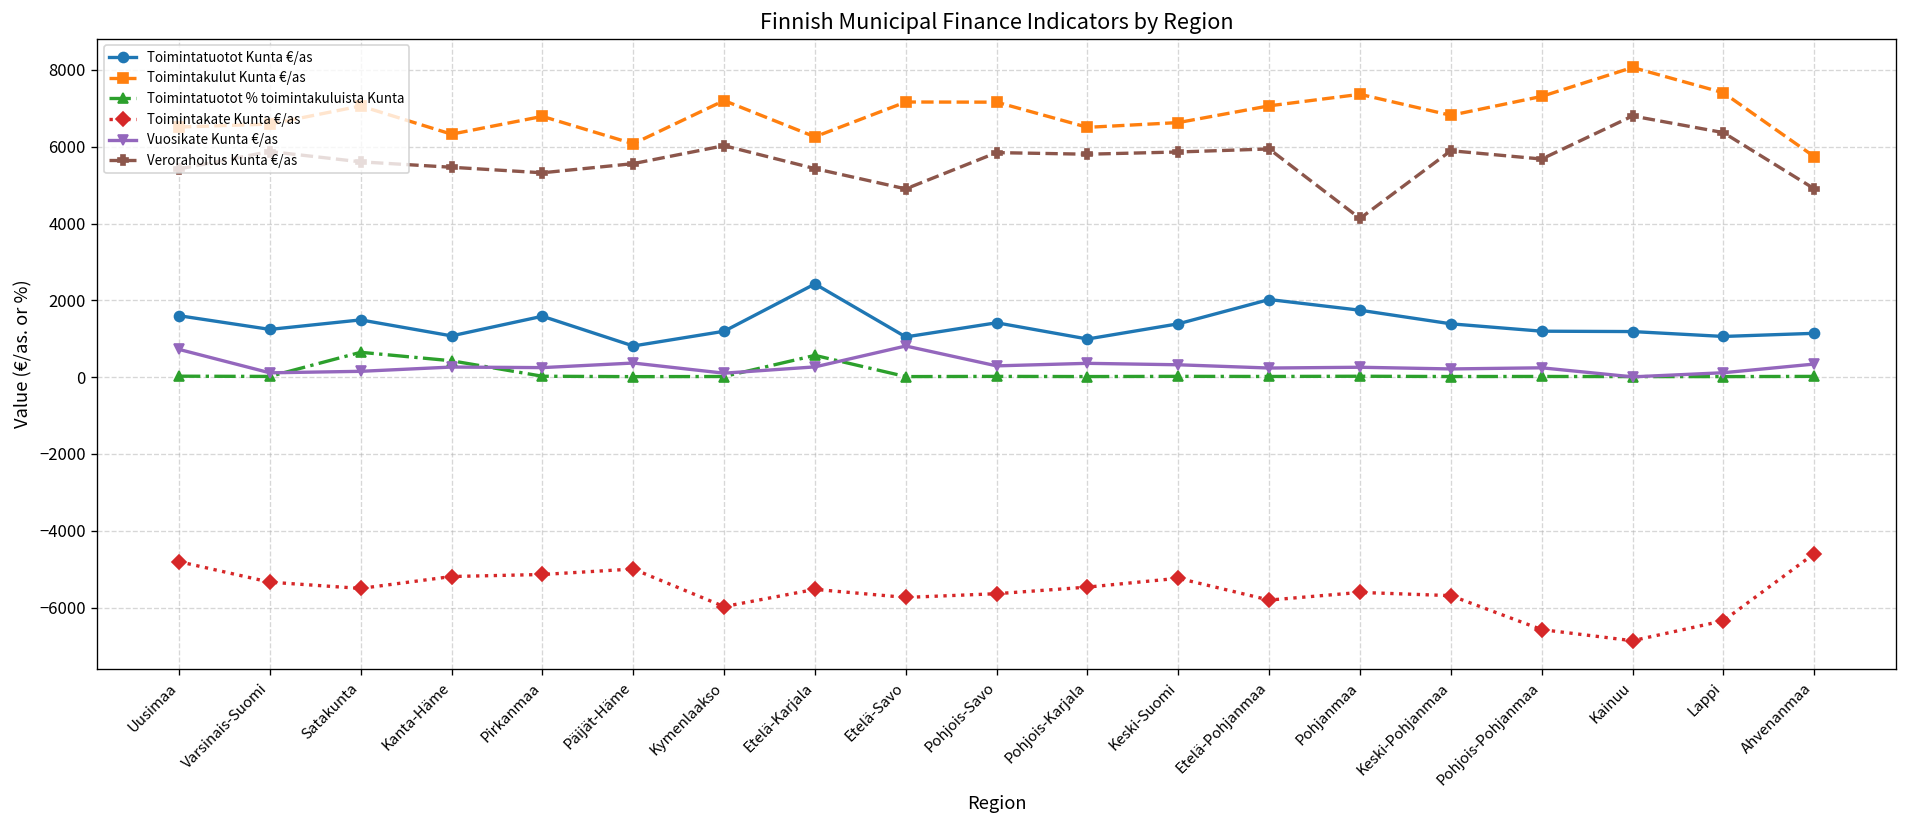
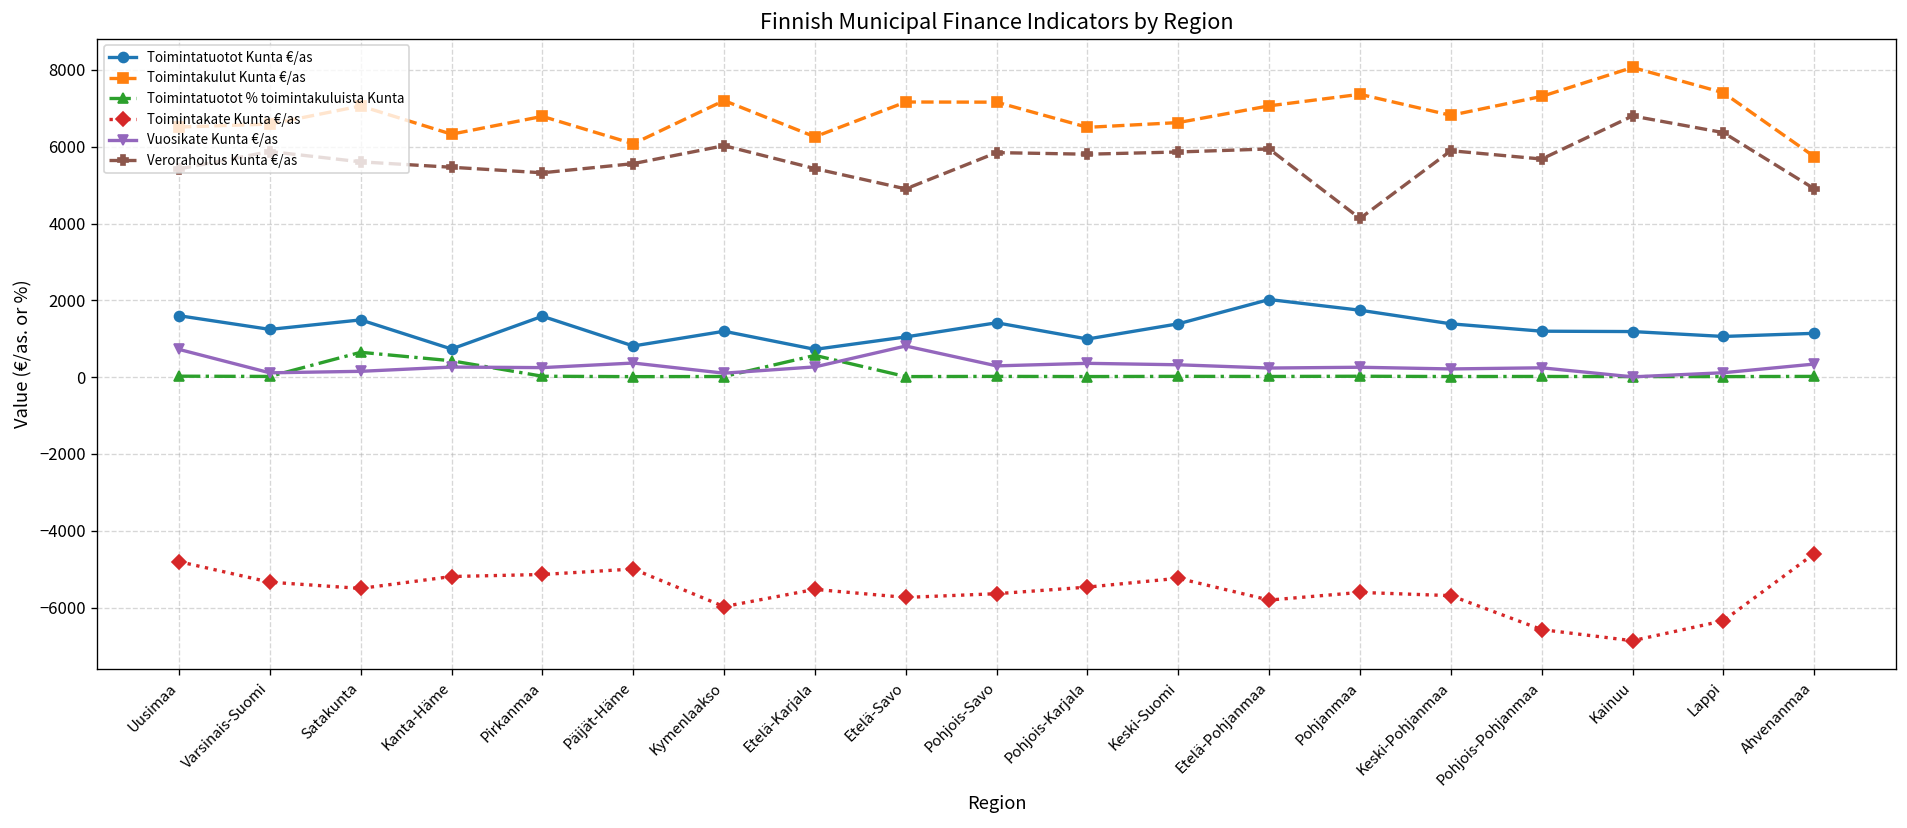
  {
    "Toimintatuotot Kunta €/as": {
      "Uusimaa": 1600,
      "Varsinais-Suomi": 1200,
      "Satakunta": 1500,
-     "Kanta-Häme": 1100,
+     "Kanta-Häme": 700,
      "Pirkanmaa": 1600,
      "Päijät-Häme": 800,
      "Kymenlaakso": 1200,
-     "Etelä-Karjala": 2400,
+     "Etelä-Karjala": 700,
      "Etelä-Savo": 1000,
      "Pohjois-Savo": 1400,
      "Pohjois-Karjala": 1000,
      "Keski-Suomi": 1400,
      "Etelä-Pohjanmaa": 2000,
      "Pohjanmaa": 1700,
      "Keski-Pohjanmaa": 1400,
      "Pohjois-Pohjanmaa": 1200,
      "Kainuu": 1200,
      "Lappi": 1100,
      "Ahvenanmaa": 1100
    },
    "Toimintakulut Kunta €/as": {
      "Kanta-Häme": 6300,
      "Pirkanmaa": 6800,
      "Päijät-Häme": 6100,
      "Kymenlaakso": 7200,
      "Etelä-Karjala": 6300,
      "Etelä-Savo": 7200,
      "Pohjois-Savo": 7200,
      "Pohjois-Karjala": 6500,
      "Keski-Suomi": 6600,
      "Etelä-Pohjanmaa": 7100,
      "Pohjanmaa": 7400,
      "Keski-Pohjanmaa": 6800,
      "Pohjois-Pohjanmaa": 7300,
      "Kainuu": 8100,
      "Lappi": 7400,
      "Ahvenanmaa": 5700
    },
    "Toimintatuotot % toimintakuluista Kunta": {
      "Uusimaa": 0,
      "Varsinais-Suomi": 0,
      "Satakunta": 600,
      "Kanta-Häme": 400,
      "Pirkanmaa": 0,
      "Päijät-Häme": 0,
      "Kymenlaakso": 0,
      "Etelä-Karjala": 600,
      "Etelä-Savo": 0,
      "Pohjois-Savo": 0,
      "Pohjois-Karjala": 0,
      "Keski-Suomi": 0,
      "Etelä-Pohjanmaa": 0,
      "Pohjanmaa": 0,
      "Keski-Pohjanmaa": 0,
      "Pohjois-Pohjanmaa": 0,
      "Lappi": 0,
      "Ahvenanmaa": 0
    },
    "Toimintakate Kunta €/as": {
      "Uusimaa": -4800,
      "Varsinais-Suomi": -5300,
      "Satakunta": -5500,
      "Kanta-Häme": -5200,
      "Pirkanmaa": -5100,
      "Päijät-Häme": -5000,
      "Kymenlaakso": -6000,
      "Etelä-Karjala": -5500,
      "Etelä-Savo": -5700,
      "Pohjois-Savo": -5600,
      "Pohjois-Karjala": -5500,
      "Keski-Suomi": -5200,
      "Etelä-Pohjanmaa": -5800,
      "Pohjanmaa": -5600,
      "Keski-Pohjanmaa": -5700,
      "Pohjois-Pohjanmaa": -6600,
      "Kainuu": -6900,
      "Lappi": -6300,
      "Ahvenanmaa": -4600
    },
    "Vuosikate Kunta €/as": {
      "Uusimaa": 700,
      "Varsinais-Suomi": 100,
      "Satakunta": 200,
      "Kanta-Häme": 300,
      "Pirkanmaa": 200,
      "Päijät-Häme": 400,
      "Kymenlaakso": 100,
      "Etelä-Karjala": 300,
      "Etelä-Savo": 800,
      "Pohjois-Savo": 300,
      "Pohjois-Karjala": 400,
      "Keski-Suomi": 300,
      "Etelä-Pohjanmaa": 200,
      "Pohjanmaa": 300,
      "Keski-Pohjanmaa": 200,
      "Pohjois-Pohjanmaa": 200,
      "Lappi": 100,
      "Ahvenanmaa": 300
    },
    "Verorahoitus Kunta €/as": {
      "Uusimaa": 5400,
      "Kanta-Häme": 5500,
      "Pirkanmaa": 5300,
      "Päijät-Häme": 5600,
      "Kymenlaakso": 6000,
      "Etelä-Karjala": 5400,
      "Etelä-Savo": 4900,
      "Pohjois-Savo": 5800,
      "Pohjois-Karjala": 5800,
      "Keski-Suomi": 5900,
      "Etelä-Pohjanmaa": 5900,
      "Pohjanmaa": 4100,
      "Keski-Pohjanmaa": 5900,
      "Pohjois-Pohjanmaa": 5700,
      "Kainuu": 6800,
      "Lappi": 6400,
      "Ahvenanmaa": 4900
    }
  }
